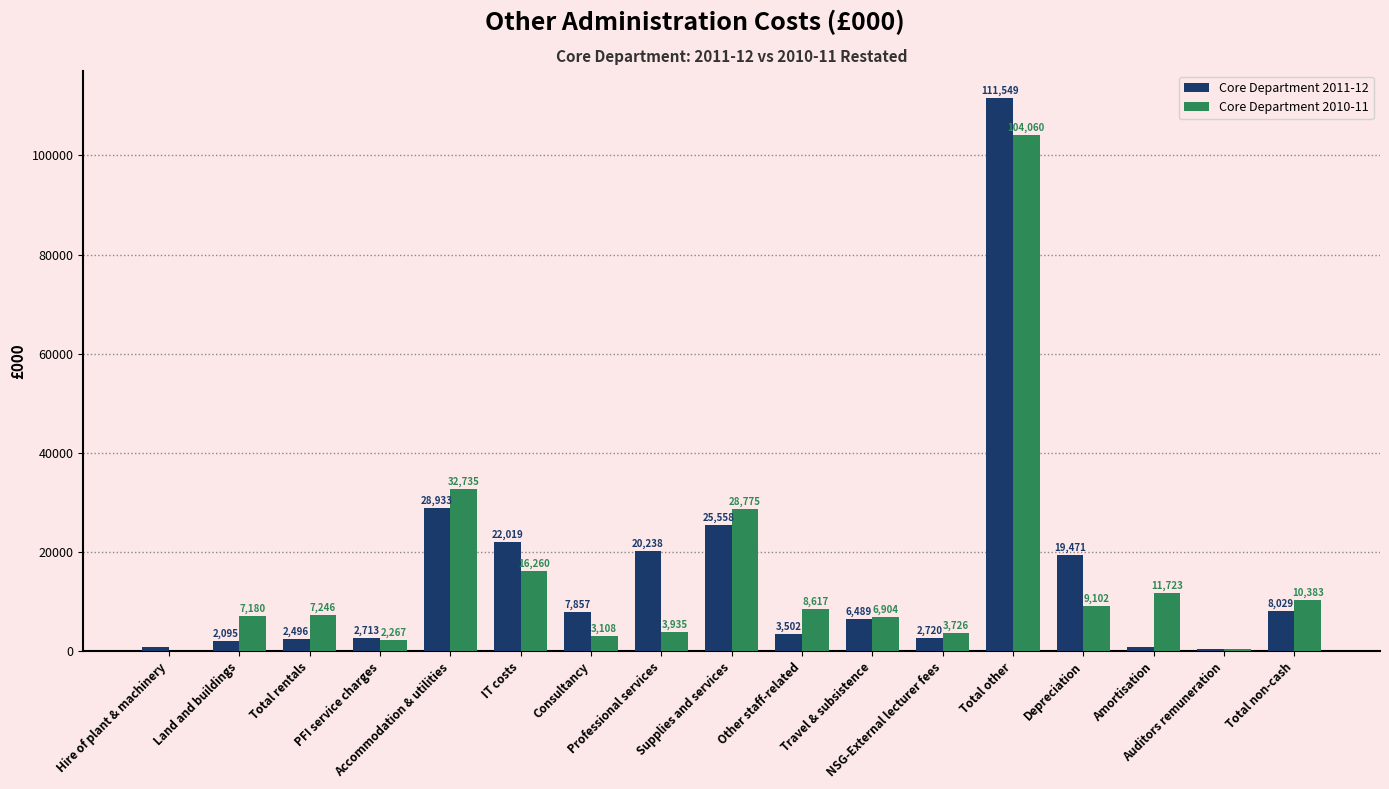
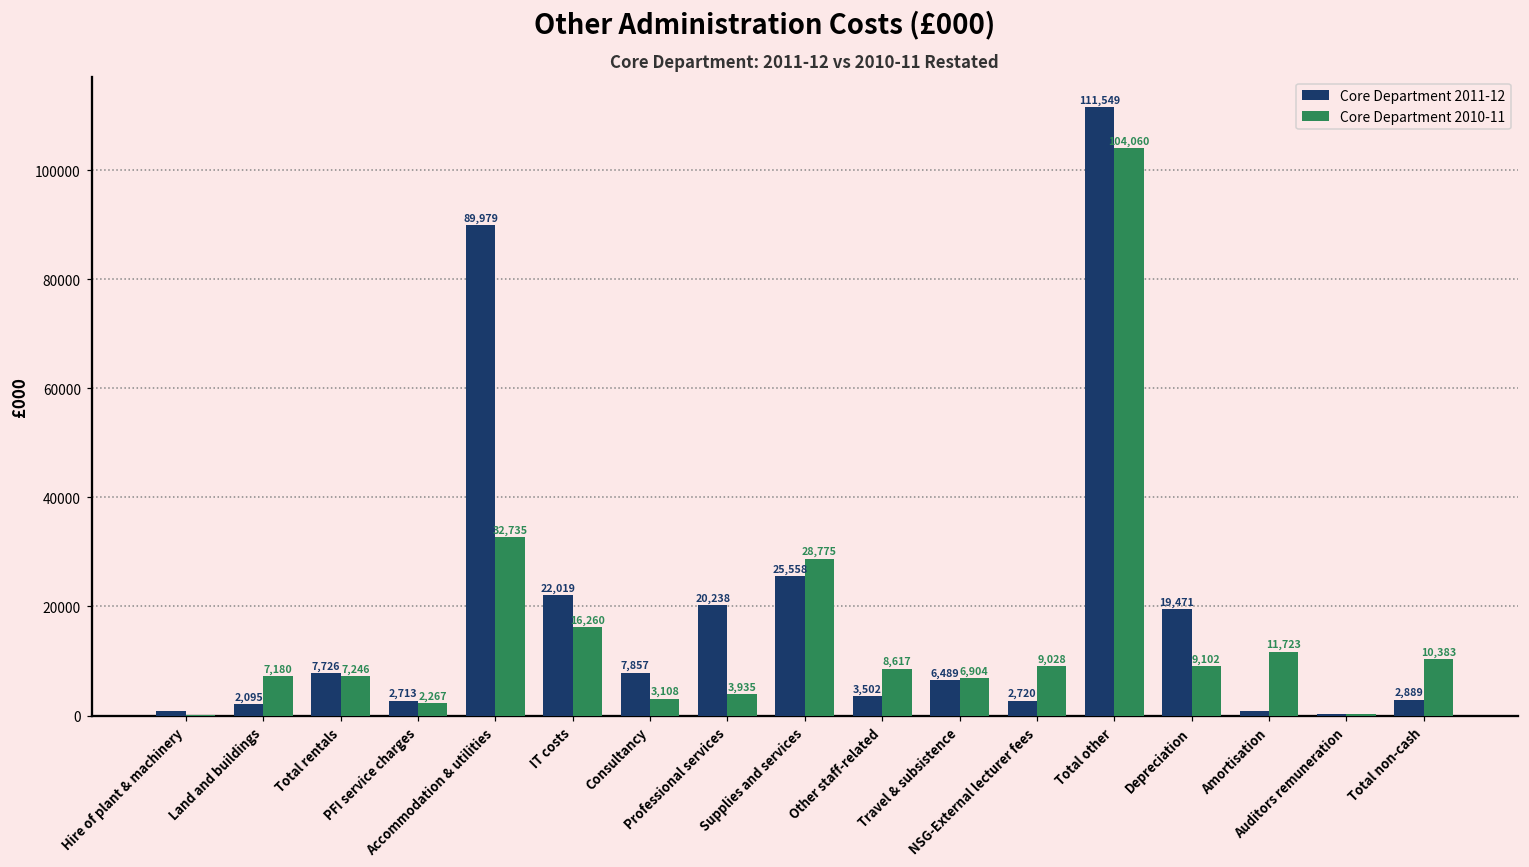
  {
    "Core Department 2011-12": {
      "Land and buildings": "2,095",
-     "Total rentals": "2,496",
+     "Total rentals": "7,726",
      "PFI service charges": "2,713",
-     "Accommodation & utilities": "28,933",
+     "Accommodation & utilities": "89,979",
      "IT costs": "22,019",
      "Consultancy": "7,857",
      "Professional services": "20,238",
      "Supplies and services": "25,558",
      "Other staff-related": "3,502",
      "Travel & subsistence": "6,489",
      "NSG-External lecturer fees": "2,720",
      "Total other": "111,549",
      "Depreciation": "19,471",
-     "Total non-cash": "8,029"
+     "Total non-cash": "2,889"
    },
    "Core Department 2010-11": {
      "Land and buildings": "7,180",
      "Total rentals": "7,246",
      "PFI service charges": "2,267",
      "Accommodation & utilities": "32,735",
      "IT costs": "16,260",
      "Consultancy": "3,108",
      "Professional services": "3,935",
      "Supplies and services": "28,775",
      "Other staff-related": "8,617",
      "Travel & subsistence": "6,904",
-     "NSG-External lecturer fees": "3,726",
+     "NSG-External lecturer fees": "9,028",
      "Total other": "104,060",
      "Depreciation": "9,102",
      "Amortisation": "11,723",
      "Total non-cash": "10,383"
    }
  }
